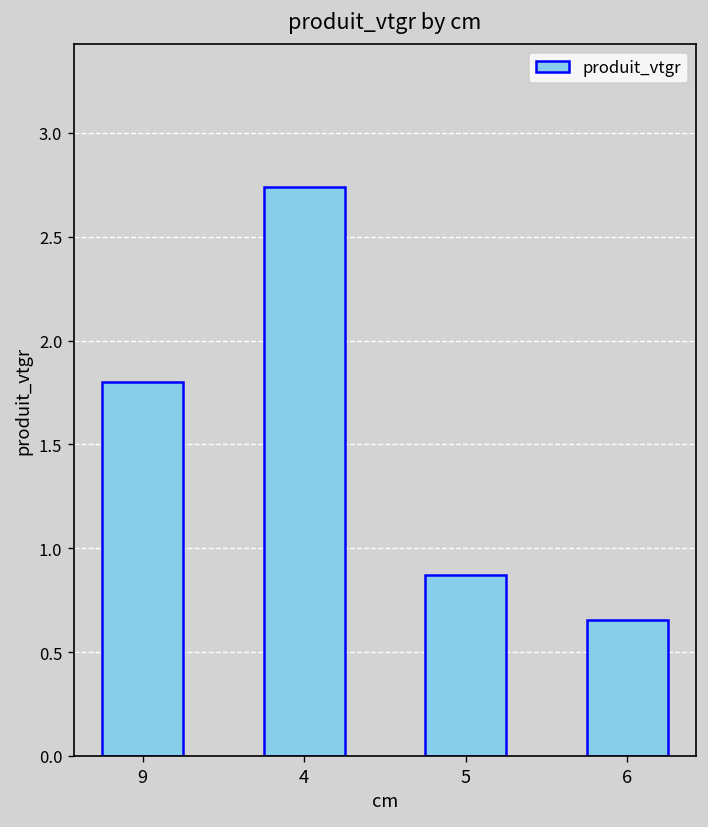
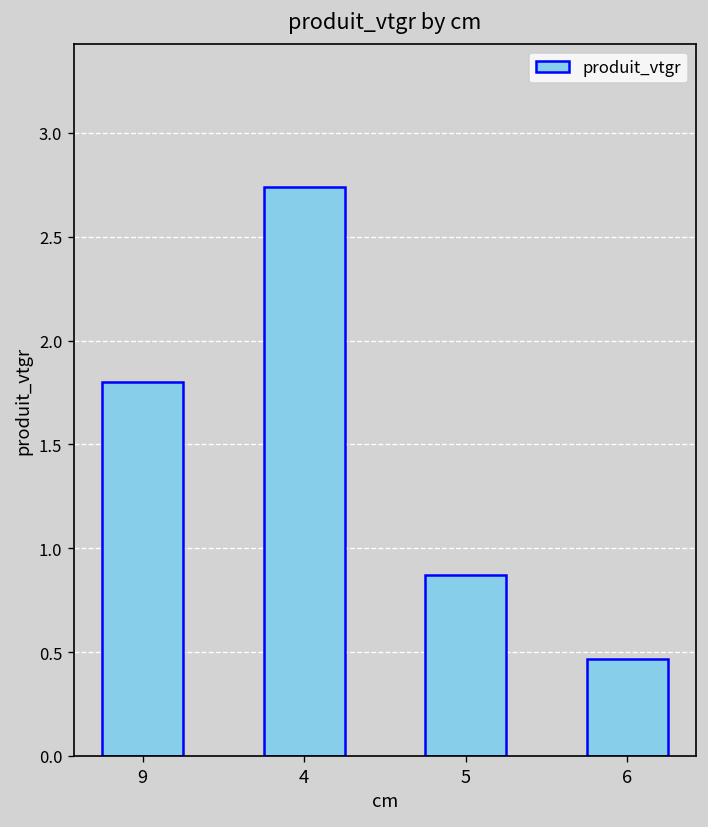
  {
    "9": 1.80,
    "4": 2.74,
    "5": 0.87,
-   "6": 0.65
+   "6": 0.47
  }
